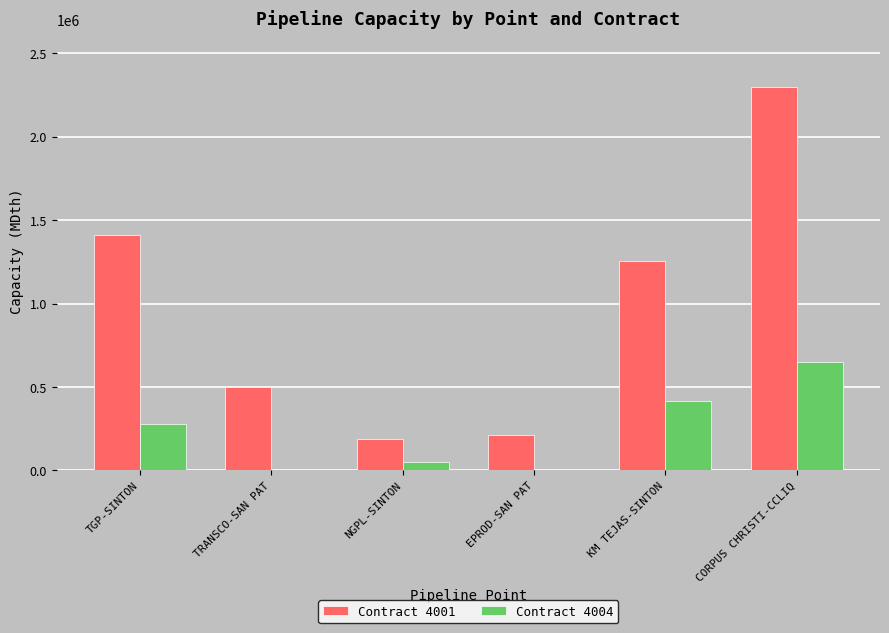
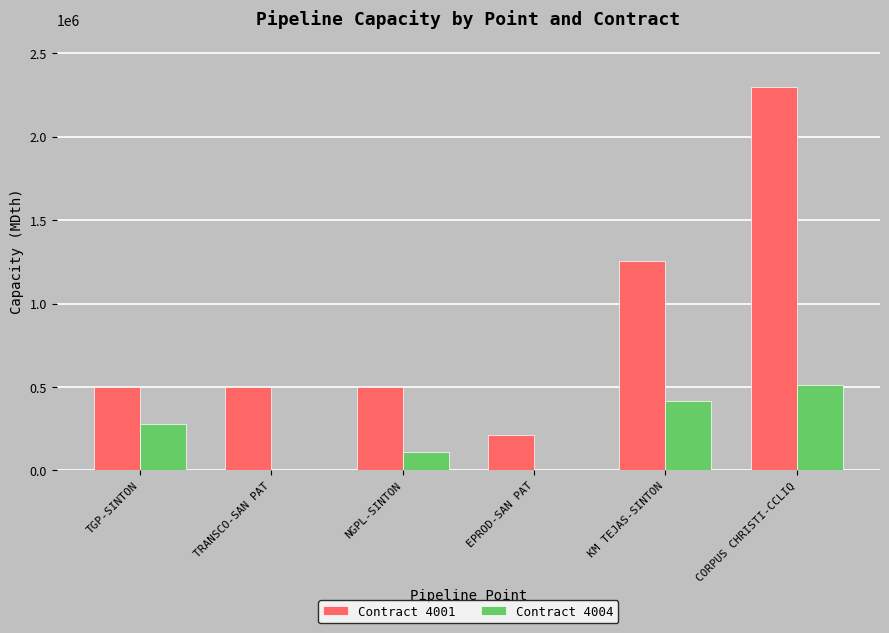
  {
    "Contract 4001": {
-     "TGP-SINTON": 1410000,
+     "TGP-SINTON": 500000,
      "TRANSCO-SAN PAT": 500000,
-     "NGPL-SINTON": 190000,
+     "NGPL-SINTON": 500000,
      "EPROD-SAN PAT": 210000,
      "KM TEJAS-SINTON": 1260000,
      "CORPUS CHRISTI-CCLIQ": 2300000
    },
    "Contract 4004": {
      "TGP-SINTON": 280000,
      "TRANSCO-SAN PAT": 0,
-     "NGPL-SINTON": 50000,
+     "NGPL-SINTON": 110000,
      "EPROD-SAN PAT": 0,
      "KM TEJAS-SINTON": 410000,
-     "CORPUS CHRISTI-CCLIQ": 650000
+     "CORPUS CHRISTI-CCLIQ": 510000
    }
  }
